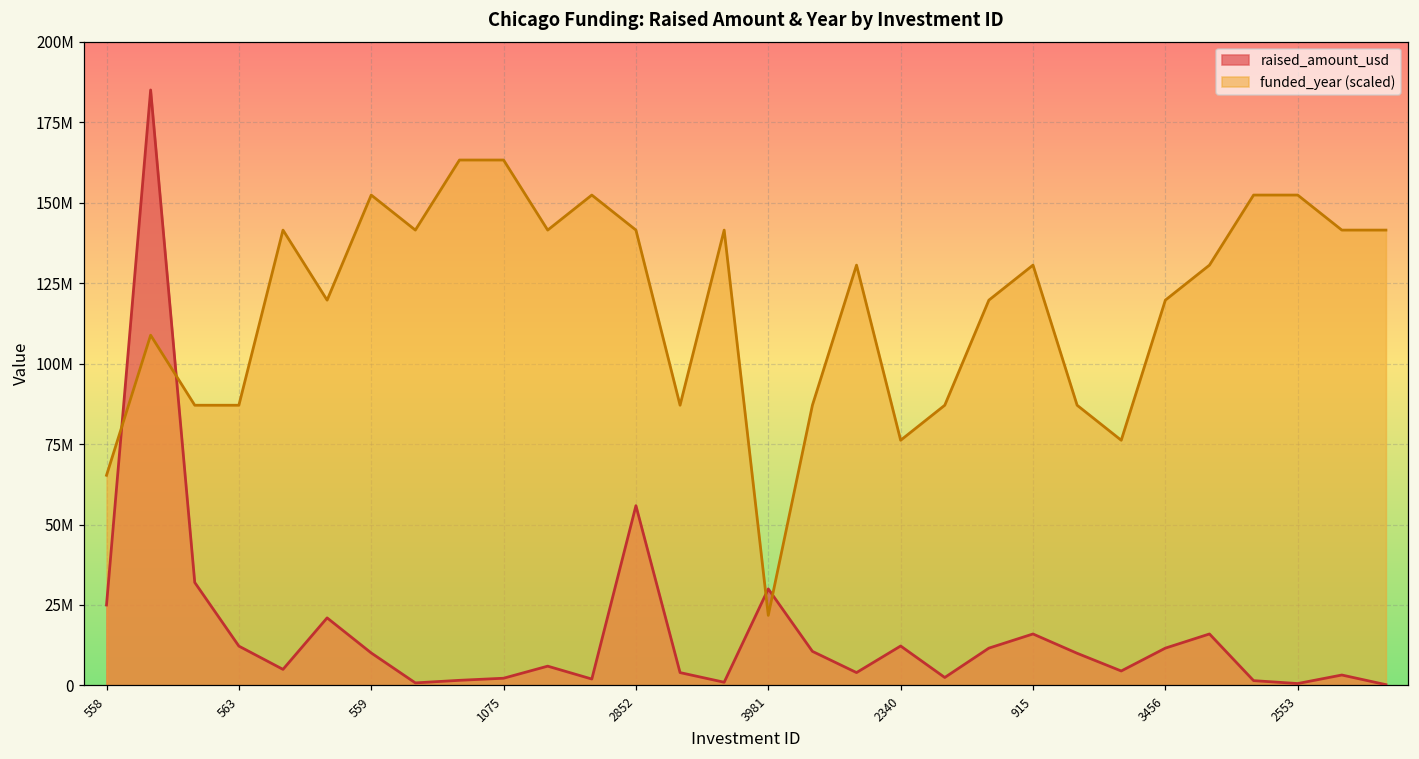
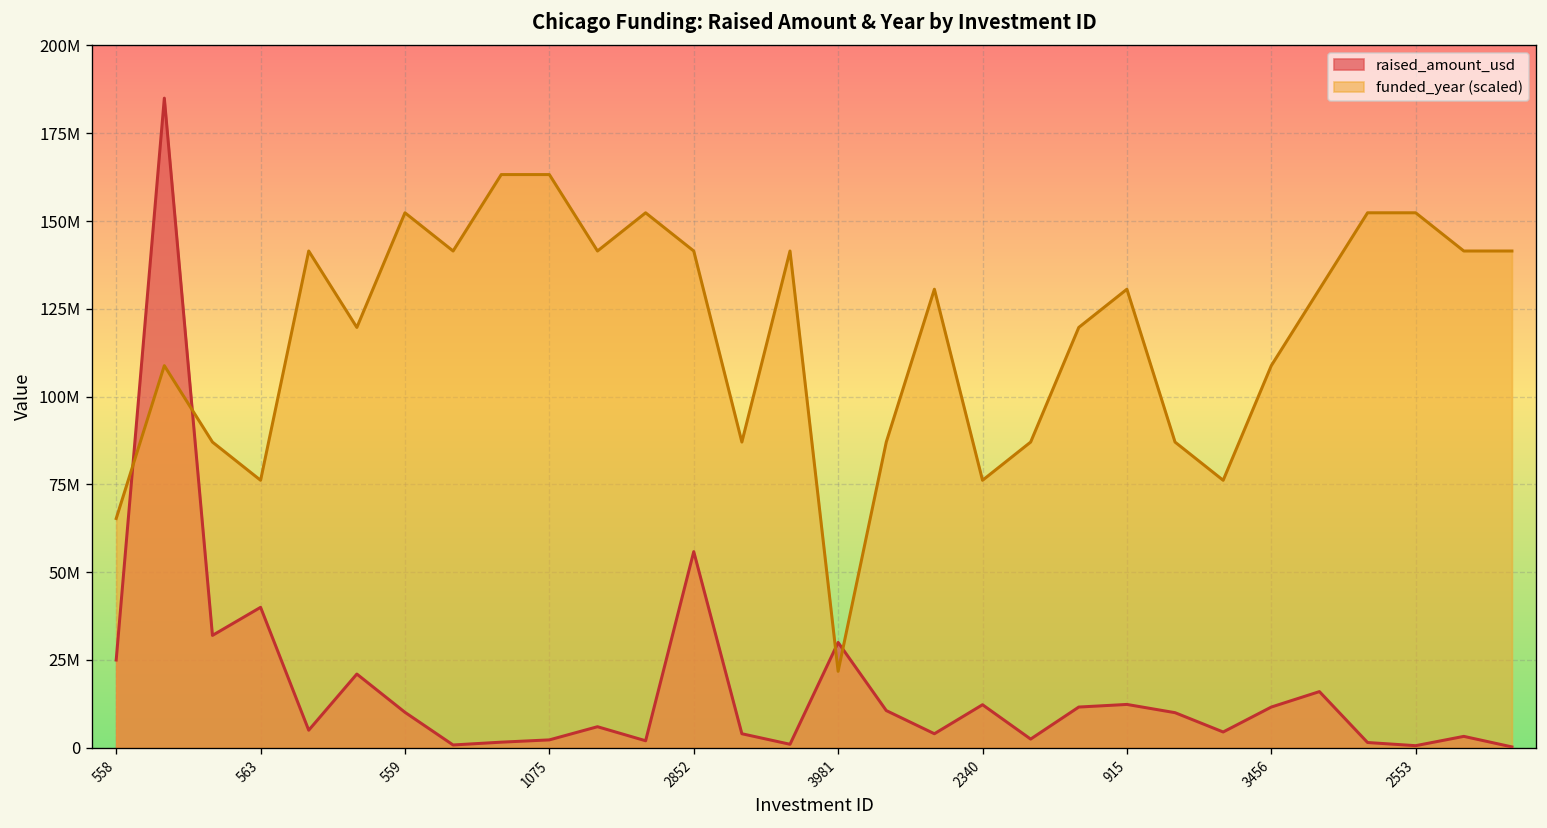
  {
    "raised_amount_usd": {
      "558": 25000000,
-     "563": 12000000,
+     "563": 40000000,
      "559": 10000000,
      "1075": 2000000,
      "2852": 56000000,
      "3981": 30000000,
      "2340": 12000000,
-     "915": 16000000,
+     "915": 12000000,
      "3456": 12000000,
      "2553": 1000000
    },
    "funded_year (scaled)": {
      "558": 65000000,
-     "563": 87000000,
+     "563": 76000000,
      "559": 152000000,
      "1075": 163000000,
      "2852": 141000000,
      "3981": 22000000,
      "2340": 76000000,
      "915": 131000000,
-     "3456": 120000000,
+     "3456": 109000000,
      "2553": 152000000
    }
  }
